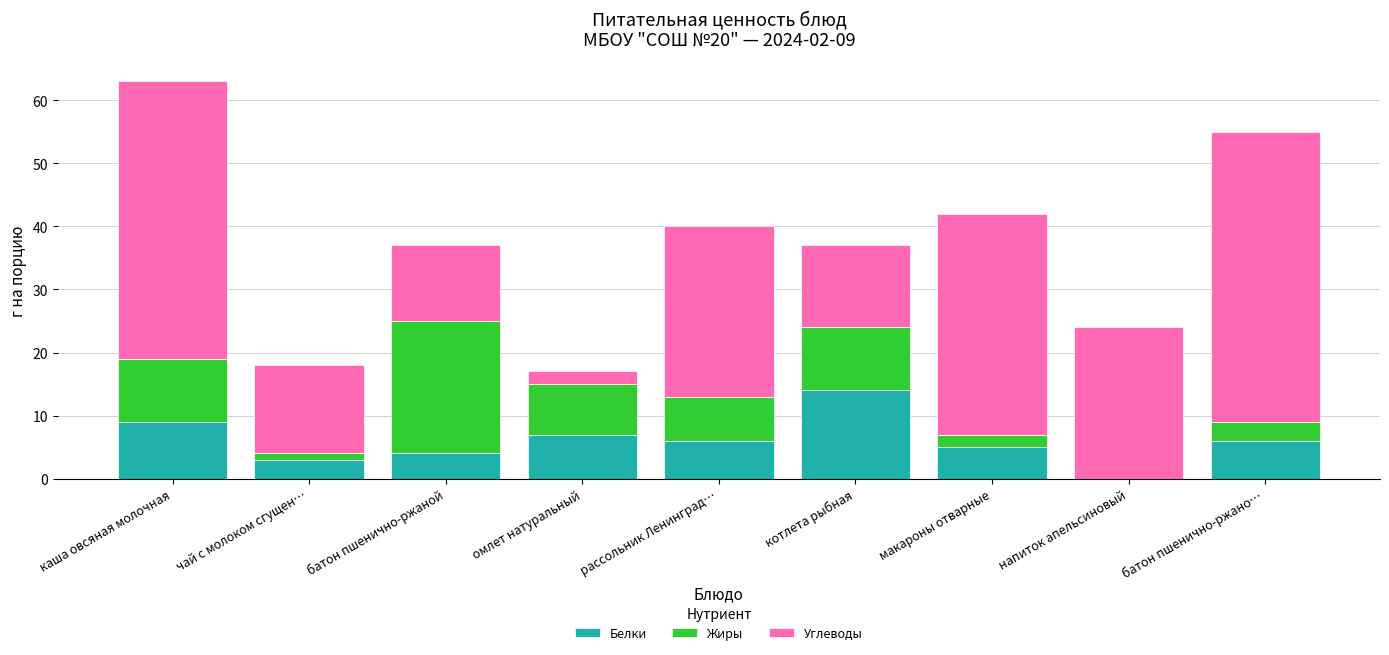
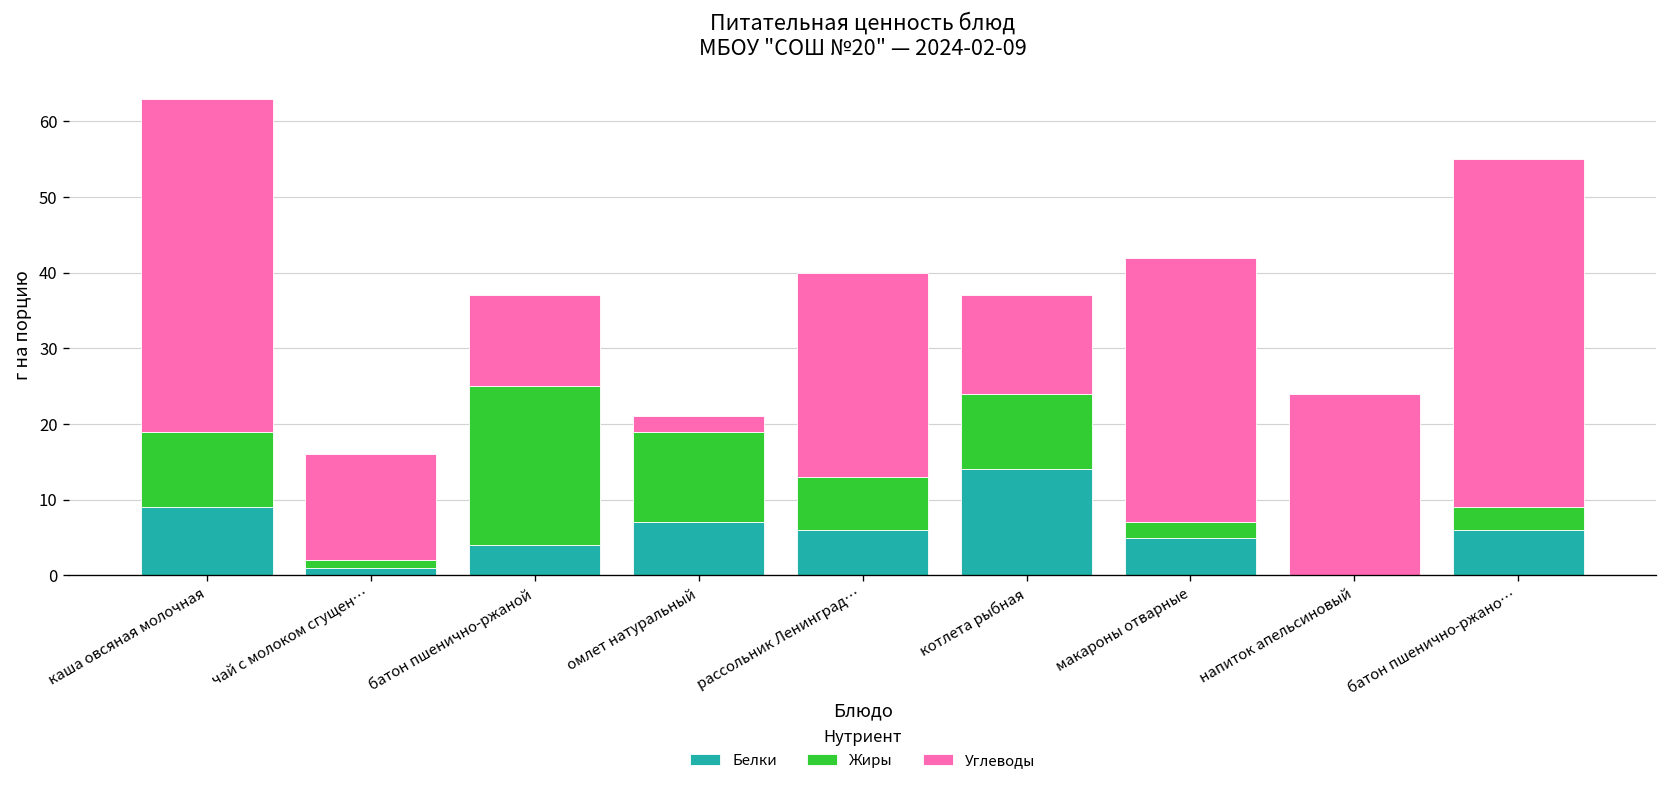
  {
    "Белки": {
      "каша овсяная молочная": 9,
-     "чай с молоком сгущен…": 3,
+     "чай с молоком сгущен…": 1,
      "батон пшенично-ржаной": 4,
      "омлет натуральный": 7,
      "рассольник Ленинград…": 6,
      "котлета рыбная": 14,
      "макароны отварные": 5,
      "напиток апельсиновый": 0,
      "батон пшенично-ржано…": 6
    },
    "Жиры": {
      "каша овсяная молочная": 10,
      "чай с молоком сгущен…": 1,
      "батон пшенично-ржаной": 21,
-     "омлет натуральный": 8,
+     "омлет натуральный": 12,
      "рассольник Ленинград…": 7,
      "котлета рыбная": 10,
      "макароны отварные": 2,
      "напиток апельсиновый": 0,
      "батон пшенично-ржано…": 3
    },
    "Углеводы": {
      "каша овсяная молочная": 44,
      "чай с молоком сгущен…": 14,
      "батон пшенично-ржаной": 12,
      "омлет натуральный": 2,
      "рассольник Ленинград…": 27,
      "котлета рыбная": 13,
      "макароны отварные": 35,
      "напиток апельсиновый": 24,
      "батон пшенично-ржано…": 46
    }
  }
